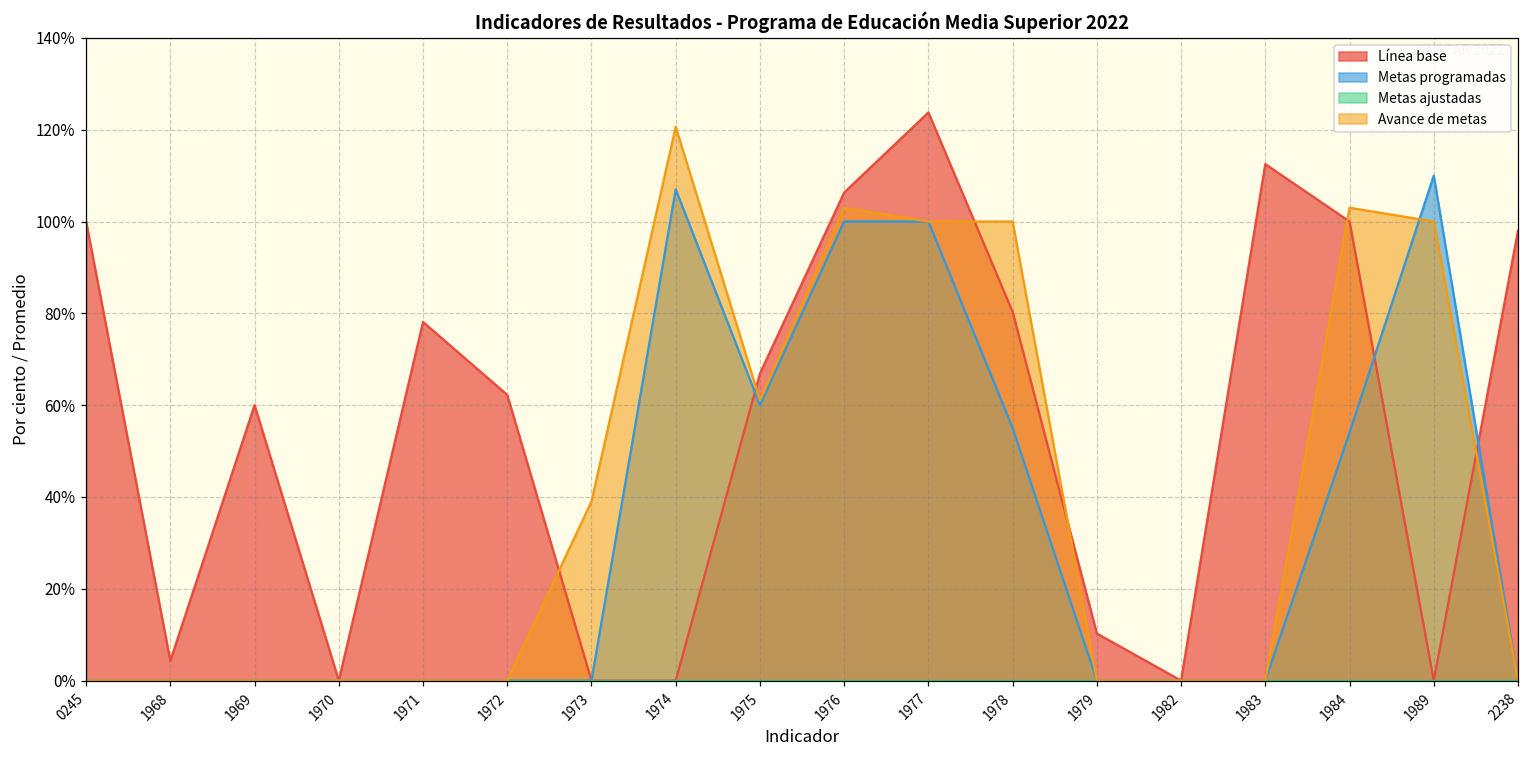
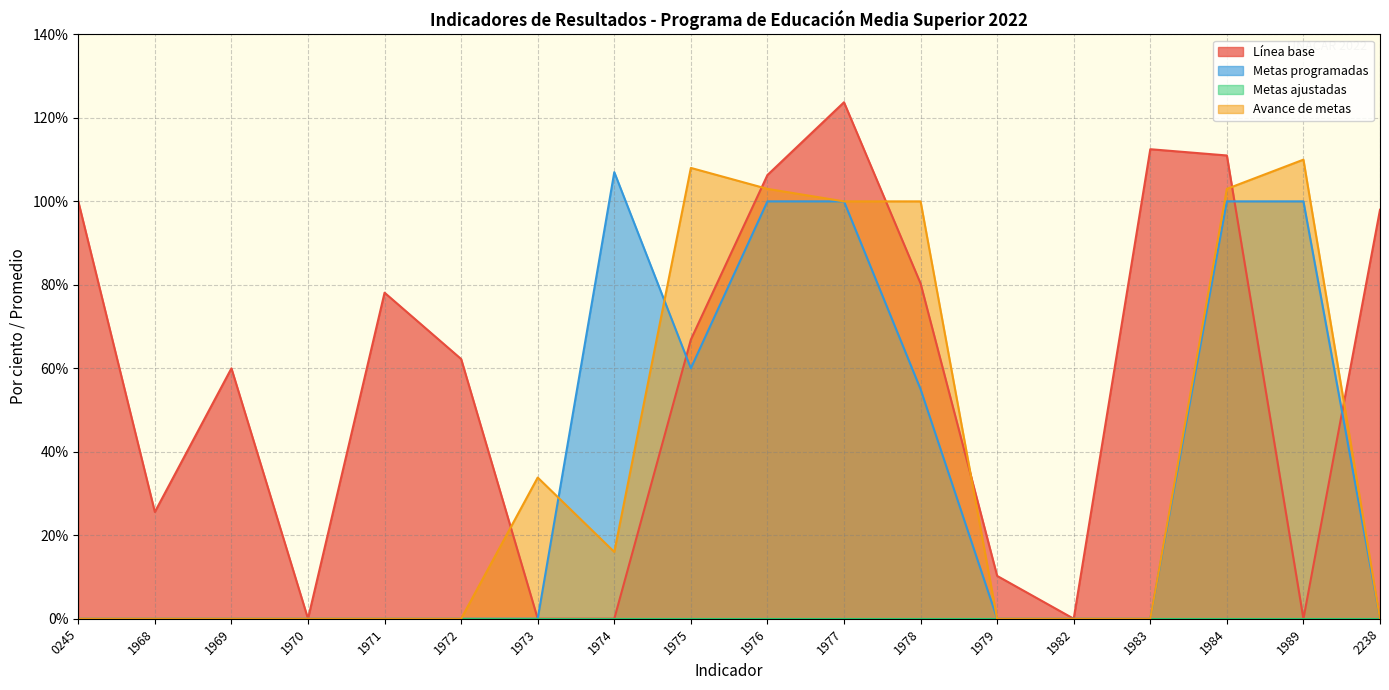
  {
    "Línea base": {
      "0245": "100%",
-     "1968": "4%",
+     "1968": "26%",
      "1969": "60%",
      "1971": "78%",
      "1972": "62%",
      "1975": "67%",
      "1976": "106%",
      "1977": "124%",
      "1978": "80%",
      "1979": "10%",
      "1983": "113%",
-     "1984": "100%",
+     "1984": "111%",
      "2238": "98%"
    },
    "Metas programadas": {
      "1974": "107%",
      "1975": "60%",
      "1976": "100%",
      "1978": "55%",
-     "1984": "54%",
-     "1989": "110%"
+     "1984": "100%",
+     "1989": "100%"
    },
    "Metas ajustadas": {
      "1975": "0%",
      "1976": "0%",
      "1977": "0%",
      "1978": "0%",
      "1984": "0%"
    },
    "Avance de metas": {
-     "1973": "39%",
-     "1974": "121%",
-     "1975": "61%",
+     "1973": "34%",
+     "1974": "16%",
+     "1975": "108%",
      "1976": "103%",
      "1978": "100%",
      "1984": "103%",
-     "1989": "100%"
+     "1989": "110%"
    }
  }
